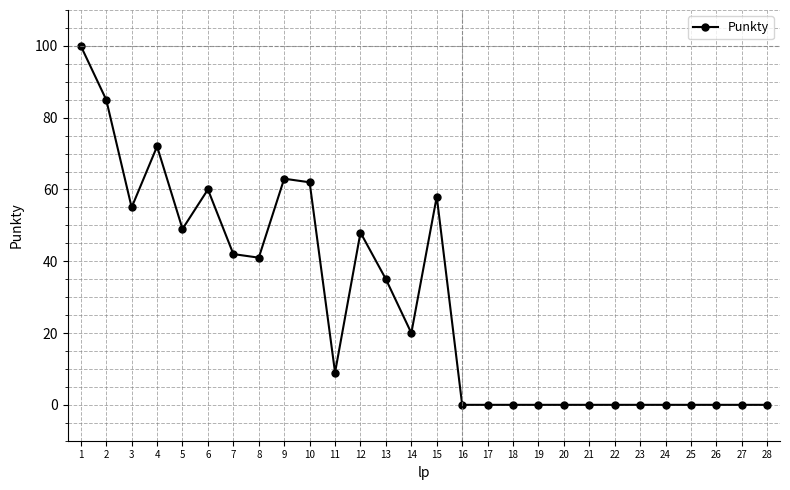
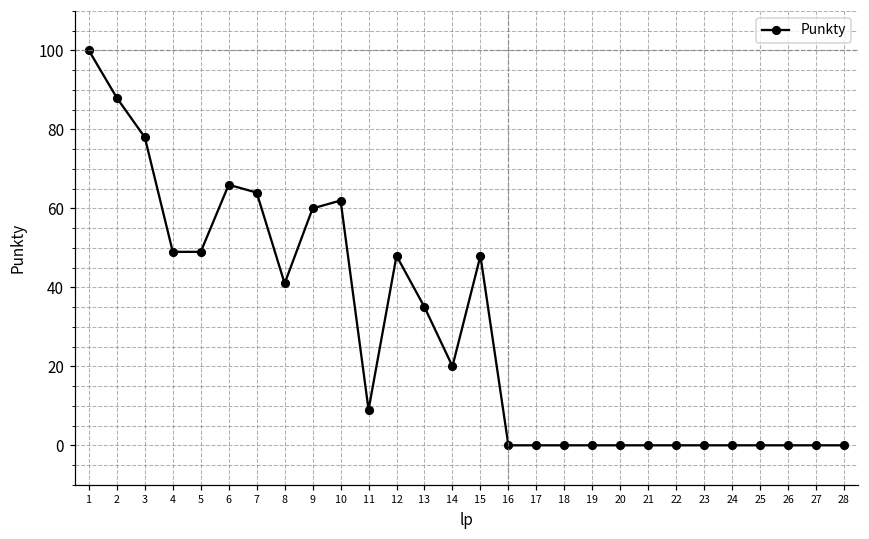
  {
    "1": 100,
-   "2": 85,
-   "3": 55,
-   "4": 72,
+   "2": 88,
+   "3": 78,
+   "4": 49,
    "5": 49,
-   "6": 60,
-   "7": 42,
+   "6": 66,
+   "7": 64,
    "8": 41,
-   "9": 63,
+   "9": 60,
    "10": 62,
    "11": 9,
    "12": 48,
    "13": 35,
    "14": 20,
-   "15": 58,
+   "15": 48,
    "16": 0,
    "17": 0,
    "18": 0,
    "19": 0,
    "20": 0,
    "21": 0,
    "22": 0,
    "23": 0,
    "24": 0,
    "25": 0,
    "26": 0,
    "27": 0,
    "28": 0
  }
